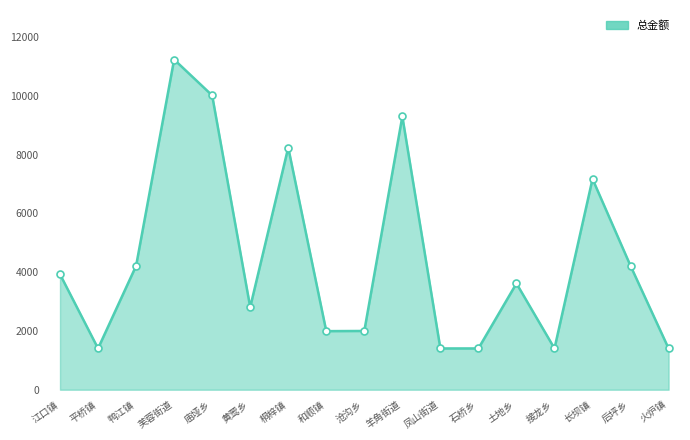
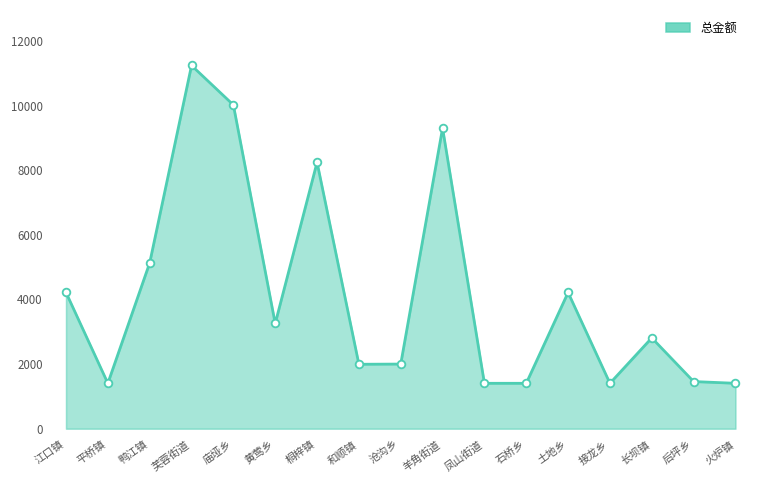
  {
-   "江口镇": 3900,
+   "江口镇": 4200,
    "平桥镇": 1400,
-   "鸭江镇": 4200,
+   "鸭江镇": 5100,
    "芙蓉街道": 11200,
    "庙垭乡": 10000,
-   "黄莺乡": 2800,
+   "黄莺乡": 3300,
    "桐梓镇": 8200,
    "和顺镇": 2000,
    "沧沟乡": 2000,
    "羊角街道": 9300,
    "凤山街道": 1400,
    "石桥乡": 1400,
-   "土地乡": 3600,
+   "土地乡": 4200,
    "接龙乡": 1400,
-   "长坝镇": 7200,
-   "后坪乡": 4200,
+   "长坝镇": 2800,
+   "后坪乡": 1500,
    "火炉镇": 1400
  }
